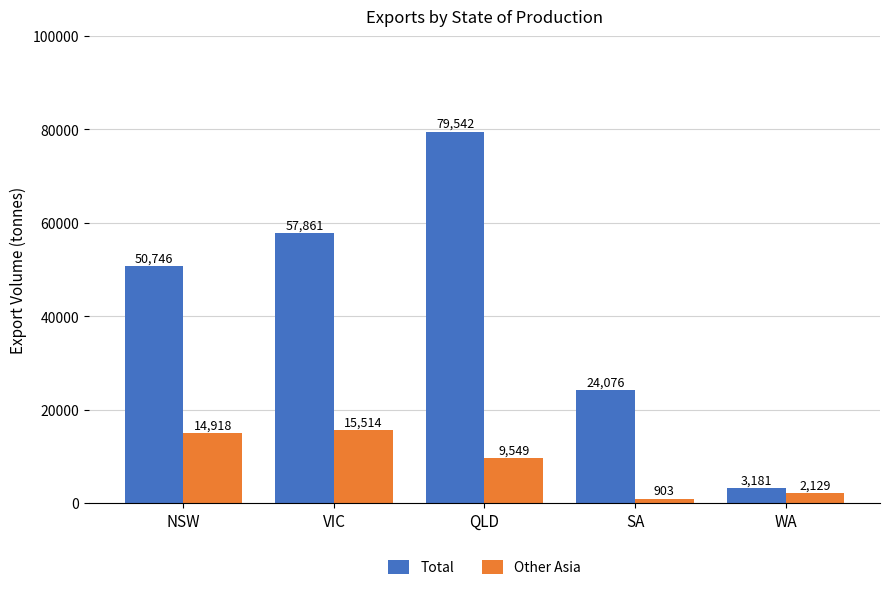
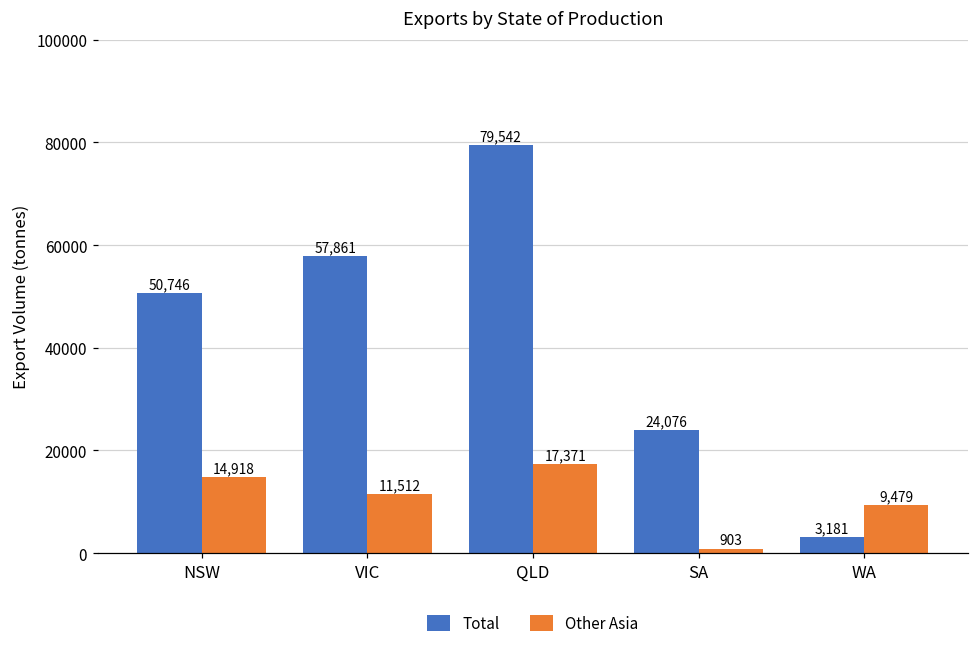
  {
    "Total": {
      "NSW": "50,746",
      "VIC": "57,861",
      "QLD": "79,542",
      "SA": "24,076",
      "WA": "3,181"
    },
    "Other Asia": {
      "NSW": "14,918",
-     "VIC": "15,514",
-     "QLD": "9,549",
+     "VIC": "11,512",
+     "QLD": "17,371",
      "SA": "903",
-     "WA": "2,129"
+     "WA": "9,479"
    }
  }
